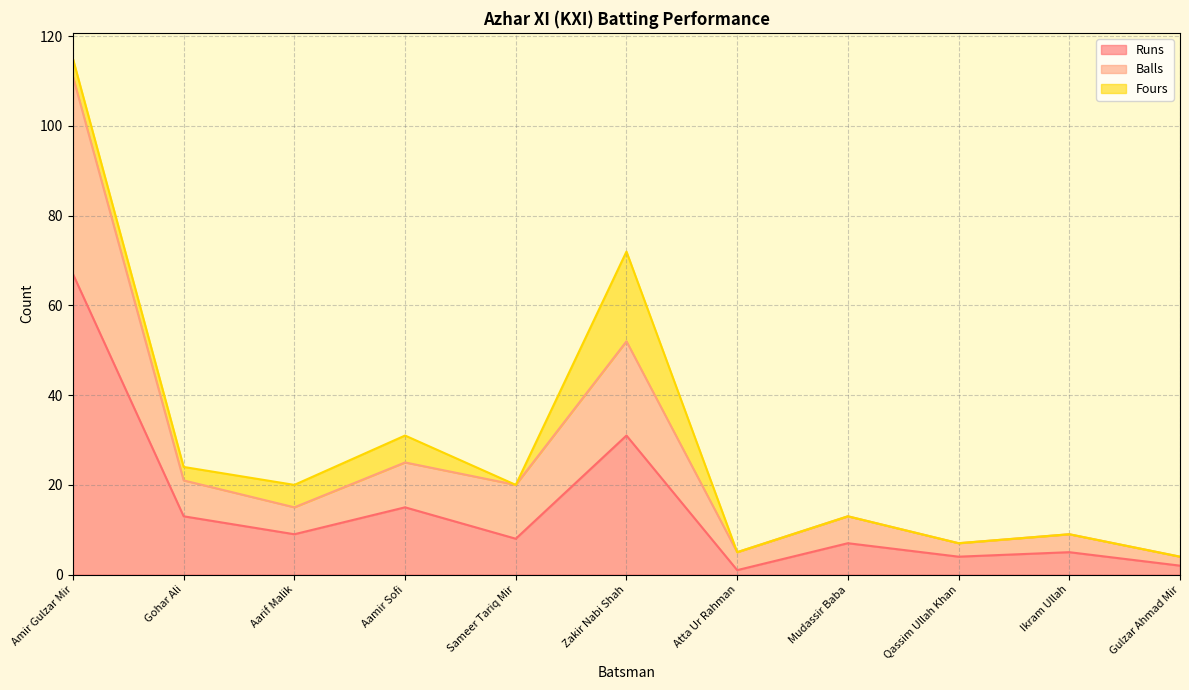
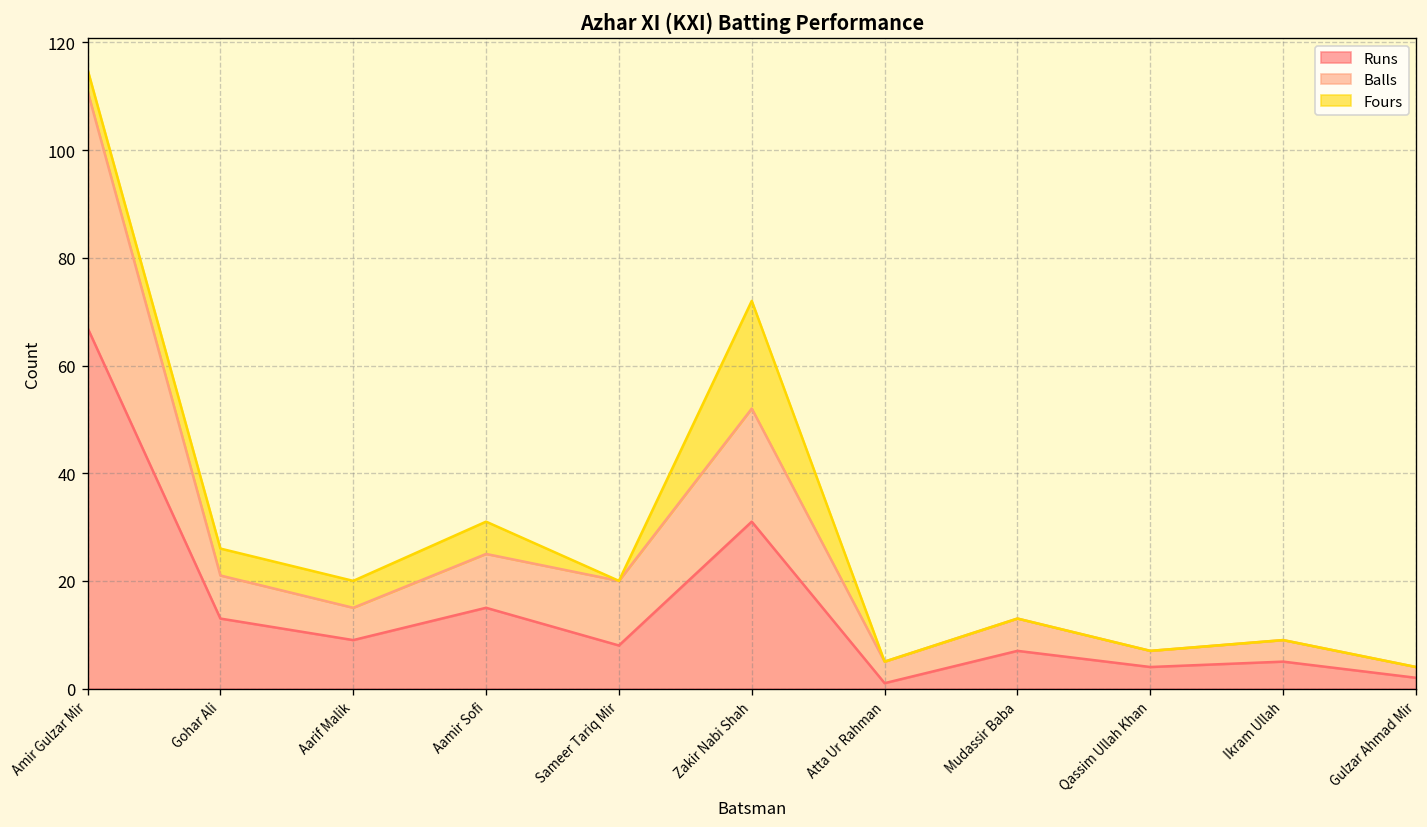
  {
    "Fours": {
      "Amir Gulzar Mir": 4,
-     "Gohar Ali": 3,
+     "Gohar Ali": 5,
      "Aarif Malik": 5,
      "Aamir Sofi": 6,
      "Zakir Nabi Shah": 20
    }
  }
